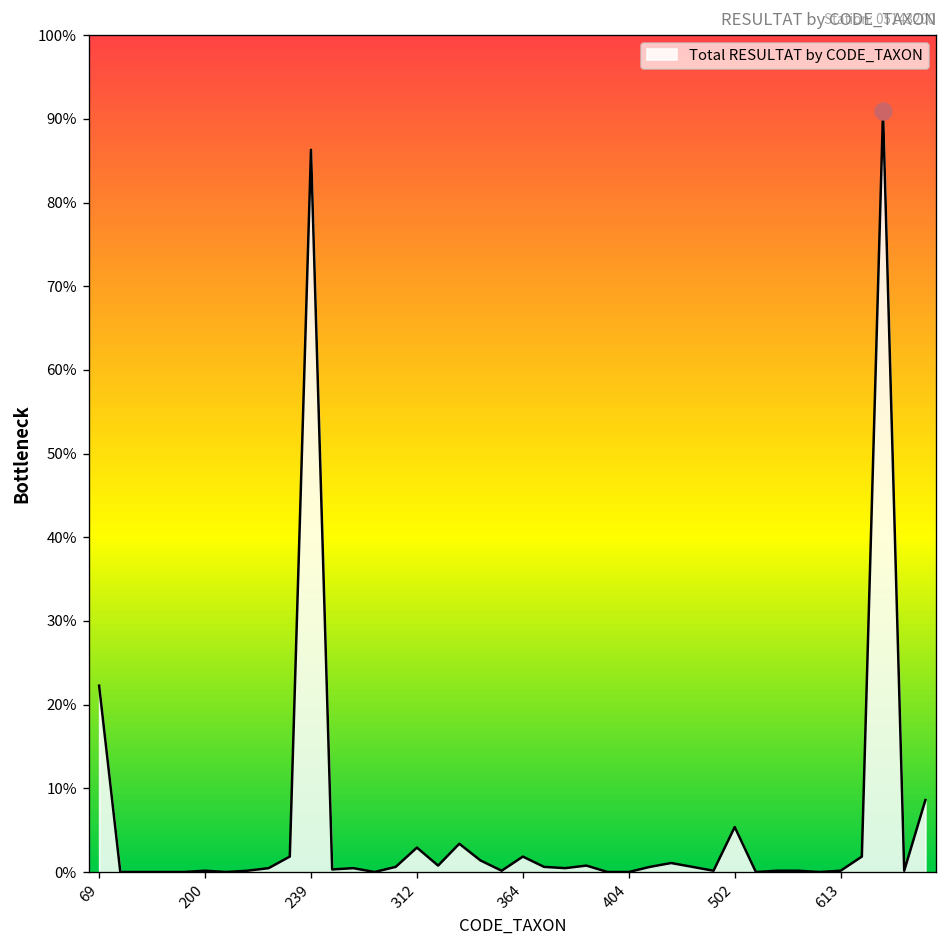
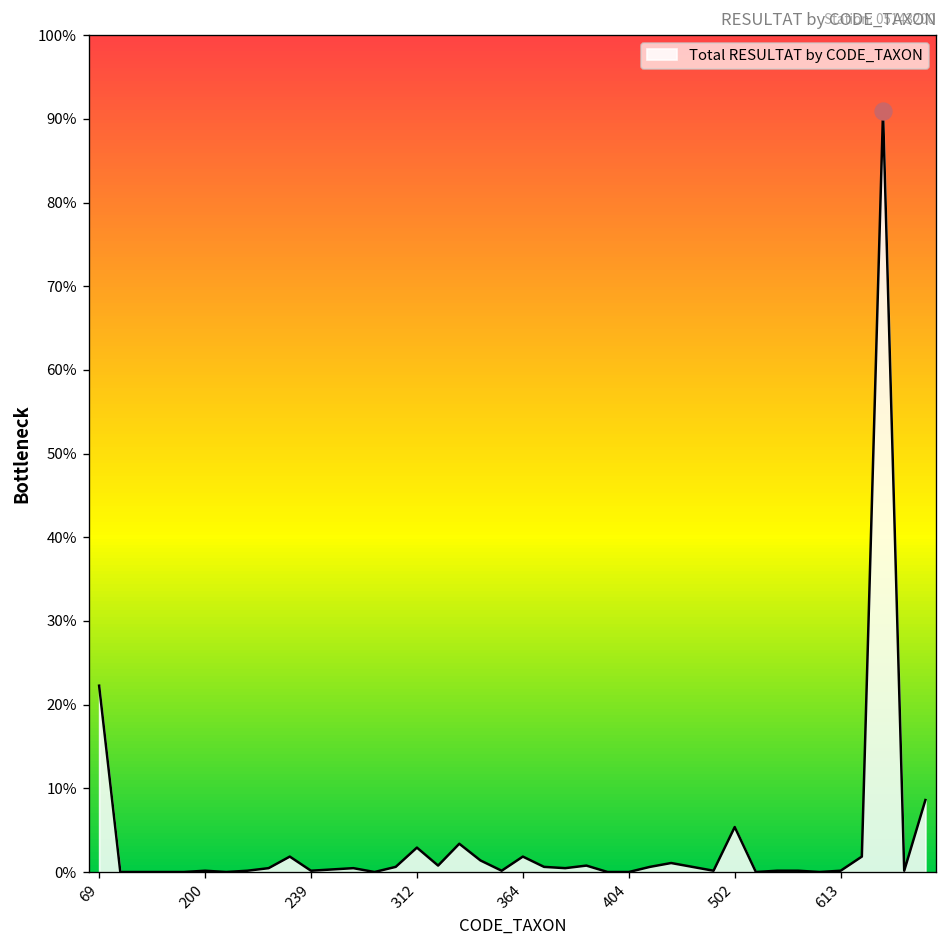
  {
    "Total RESULTAT by CODE_TAXON": {
      "69": "22%",
      "200": "0%",
-     "239": "86%",
+     "239": "0%",
      "312": "3%",
      "364": "2%",
      "404": "0%",
      "502": "5%",
      "613": "0%"
    }
  }
